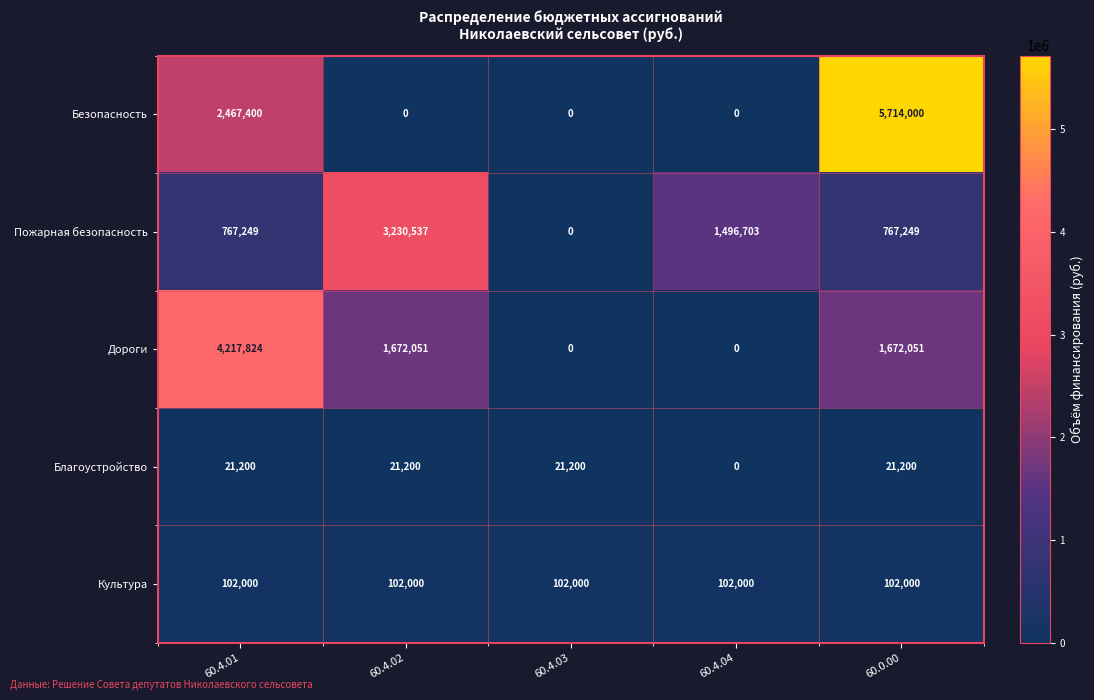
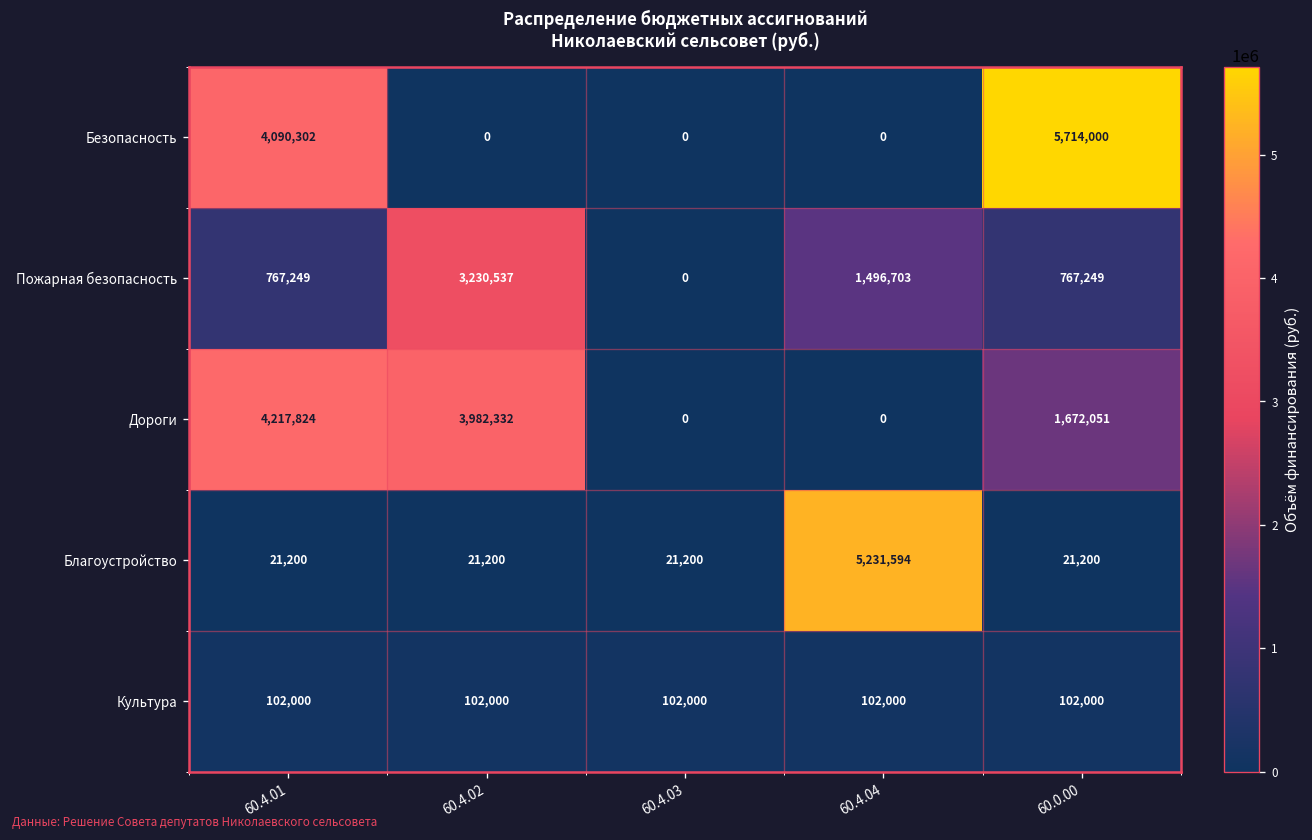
  {
    "Безопасность": {
-     "60.4.01": "2,467,400",
+     "60.4.01": "4,090,302",
      "60.4.02": "0",
      "60.4.03": "0",
      "60.4.04": "0",
      "60.0.00": "5,714,000"
    },
    "Пожарная безопасность": {
      "60.4.01": "767,249",
      "60.4.02": "3,230,537",
      "60.4.03": "0",
      "60.4.04": "1,496,703",
      "60.0.00": "767,249"
    },
    "Дороги": {
      "60.4.01": "4,217,824",
-     "60.4.02": "1,672,051",
+     "60.4.02": "3,982,332",
      "60.4.03": "0",
      "60.4.04": "0",
      "60.0.00": "1,672,051"
    },
    "Благоустройство": {
      "60.4.01": "21,200",
      "60.4.02": "21,200",
      "60.4.03": "21,200",
-     "60.4.04": "0",
+     "60.4.04": "5,231,594",
      "60.0.00": "21,200"
    },
    "Культура": {
      "60.4.01": "102,000",
      "60.4.02": "102,000",
      "60.4.03": "102,000",
      "60.4.04": "102,000",
      "60.0.00": "102,000"
    }
  }
